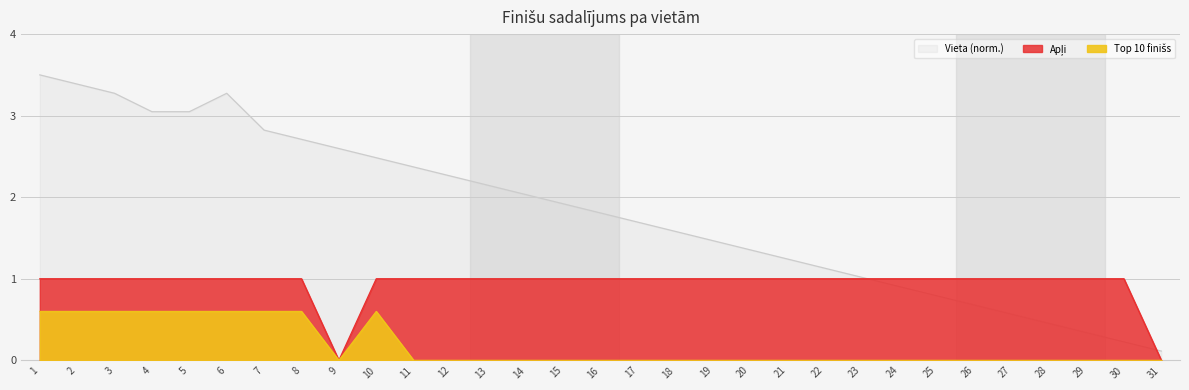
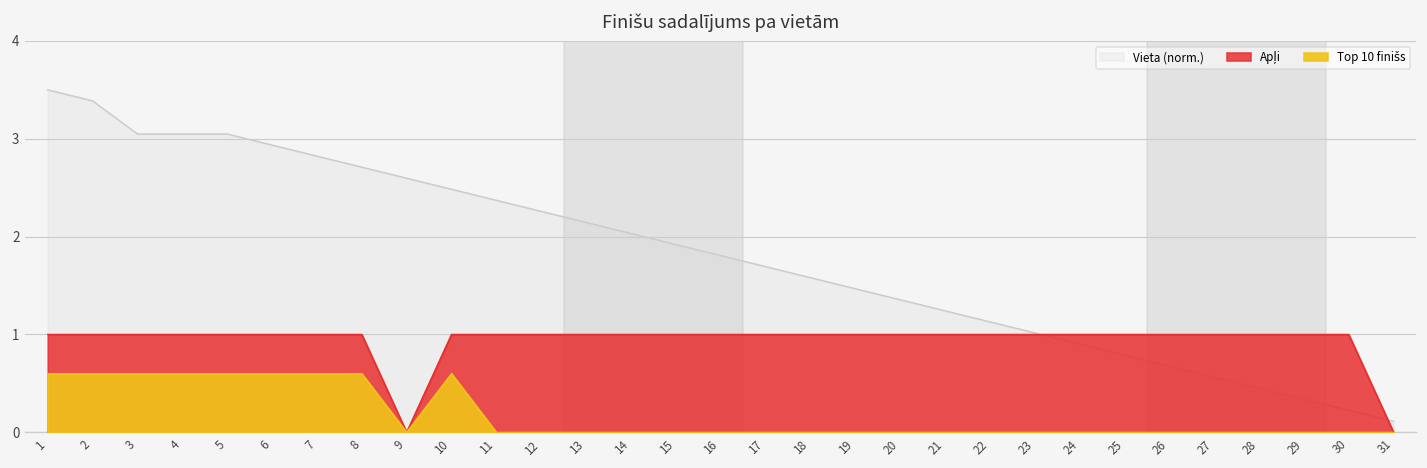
  {
    "Vieta (norm.)": {
      "1": 3.5,
      "2": 3.4,
-     "3": 3.3,
+     "3": 3.0,
      "4": 3.0,
      "5": 3.0,
-     "6": 3.3,
+     "6": 2.9,
      "7": 2.8,
      "8": 2.7,
      "9": 2.6,
      "10": 2.5,
      "11": 2.4,
      "12": 2.3,
      "13": 2.1,
      "14": 2.0,
      "15": 1.9,
      "16": 1.8,
      "17": 1.7,
      "18": 1.6,
      "19": 1.5,
      "20": 1.4,
      "21": 1.2,
      "22": 1.1,
      "24": 0.9,
      "25": 0.8,
      "26": 0.7,
      "27": 0.6,
      "28": 0.5,
      "29": 0.3,
      "30": 0.2,
      "31": 0.1
    },
    "Apļi": {
      "1": 1.0,
      "2": 1.0,
      "3": 1.0,
      "4": 1.0,
      "5": 1.0,
      "6": 1.0,
      "7": 1.0,
      "8": 1.0,
      "10": 1.0,
      "11": 1.0,
      "12": 1.0,
      "13": 1.0,
      "14": 1.0,
      "15": 1.0,
      "16": 1.0,
      "17": 1.0,
      "18": 1.0,
      "19": 1.0,
      "20": 1.0,
      "21": 1.0,
      "22": 1.0,
      "24": 1.0,
      "25": 1.0,
      "26": 1.0,
      "27": 1.0,
      "28": 1.0,
      "29": 1.0,
      "30": 1.0
    },
    "Top 10 finišs": {
      "1": 0.6,
      "2": 0.6,
      "3": 0.6,
      "4": 0.6,
      "5": 0.6,
      "6": 0.6,
      "7": 0.6,
      "8": 0.6,
      "10": 0.6,
      "11": 0.0,
      "12": 0.0,
      "13": 0.0,
      "14": 0.0,
      "15": 0.0,
      "16": 0.0,
      "17": 0.0,
      "18": 0.0,
      "19": 0.0,
      "20": 0.0,
      "21": 0.0,
      "22": 0.0,
      "23": 0.0,
      "24": 0.0,
      "25": 0.0,
      "26": 0.0,
      "27": 0.0,
      "28": 0.0,
      "29": 0.0,
      "30": 0.0
    }
  }
